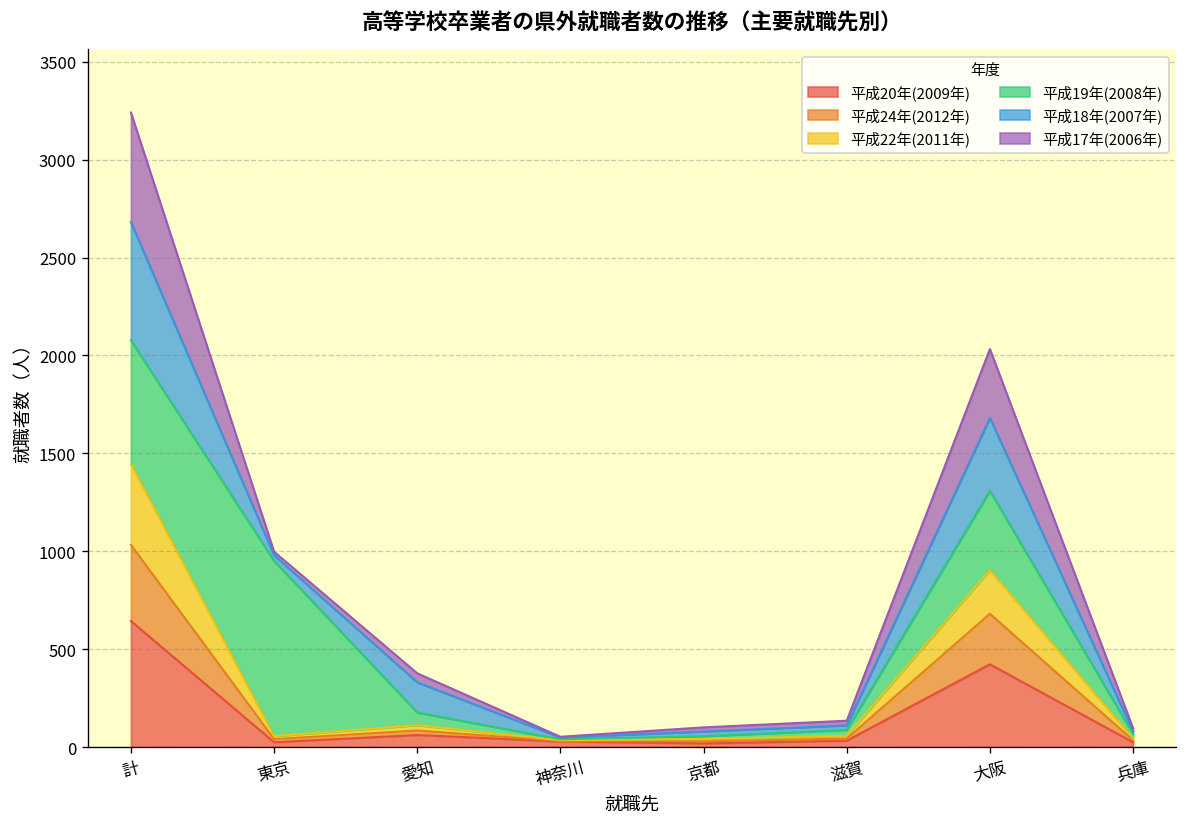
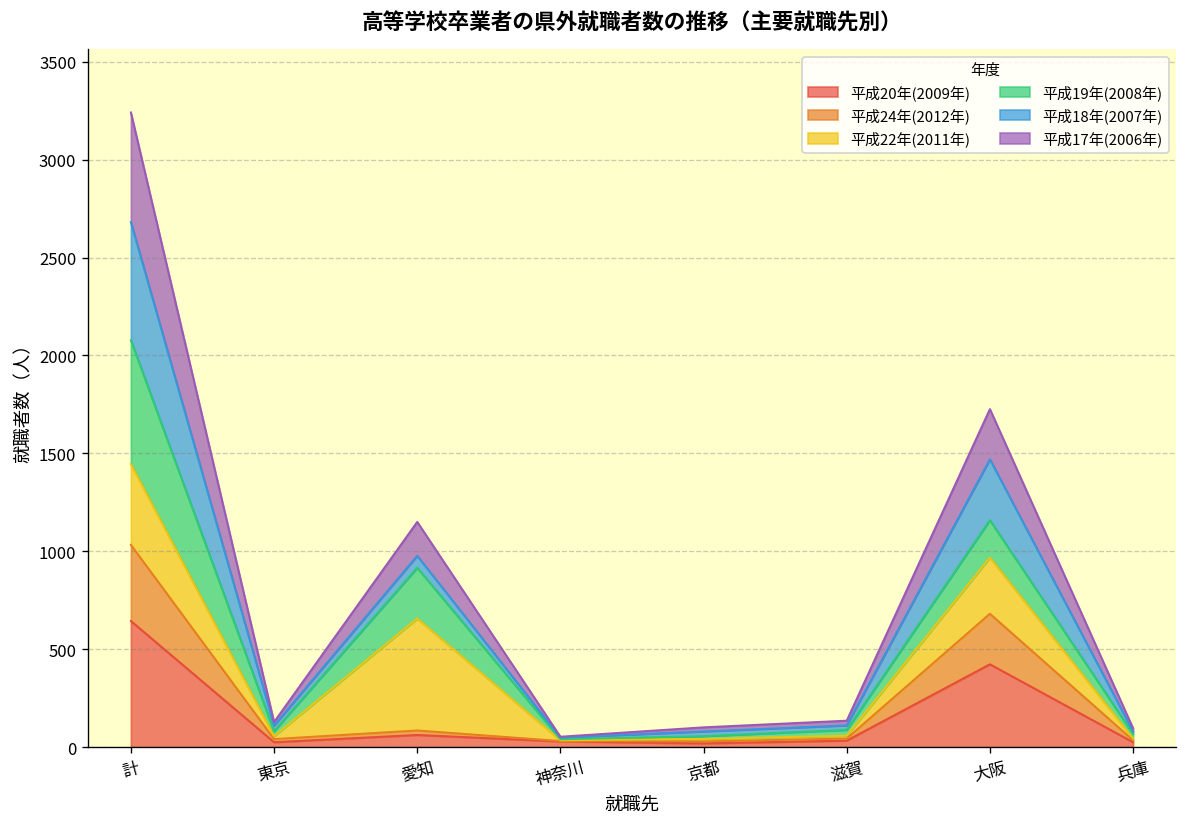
  {
    "平成22年(2011年)": {
      "計": 410,
-     "愛知": 30,
-     "大阪": 220
+     "愛知": 570,
+     "大阪": 290
    },
    "平成19年(2008年)": {
      "計": 630,
-     "東京": 900,
-     "愛知": 70,
+     "東京": 30,
+     "愛知": 260,
      "滋賀": 30,
-     "大阪": 410
+     "大阪": 190
    },
    "平成18年(2007年)": {
      "計": 600,
      "東京": 30,
-     "愛知": 150,
+     "愛知": 60,
      "京都": 20,
      "滋賀": 20,
-     "大阪": 370
+     "大阪": 310
    },
    "平成17年(2006年)": {
      "計": 560,
      "東京": 20,
-     "愛知": 50,
+     "愛知": 170,
      "京都": 20,
      "滋賀": 20,
-     "大阪": 350,
+     "大阪": 260,
      "兵庫": 20
    }
  }
